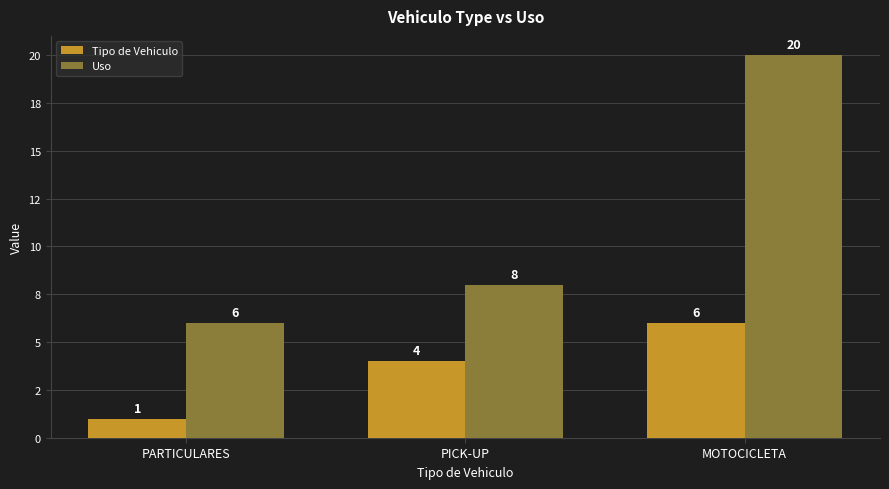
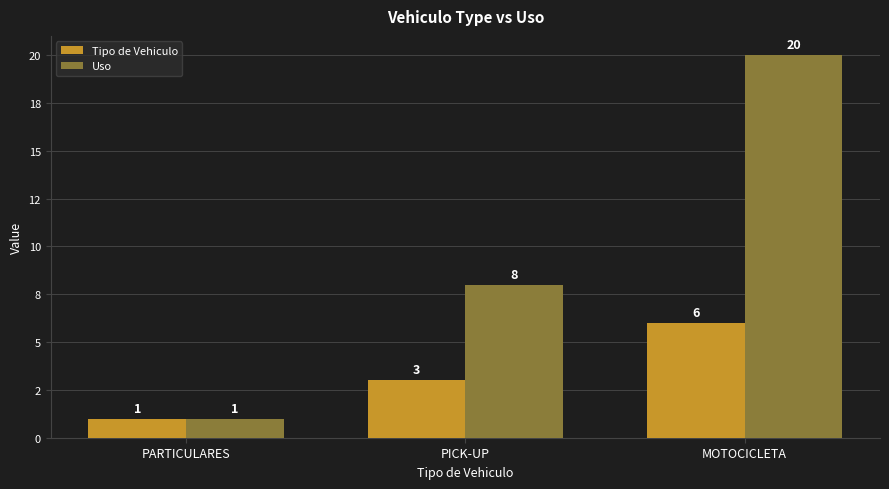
  {
    "Tipo de Vehiculo": {
      "PARTICULARES": 1,
-     "PICK-UP": 4,
+     "PICK-UP": 3,
      "MOTOCICLETA": 6
    },
    "Uso": {
-     "PARTICULARES": 6,
+     "PARTICULARES": 1,
      "PICK-UP": 8,
      "MOTOCICLETA": 20
    }
  }
